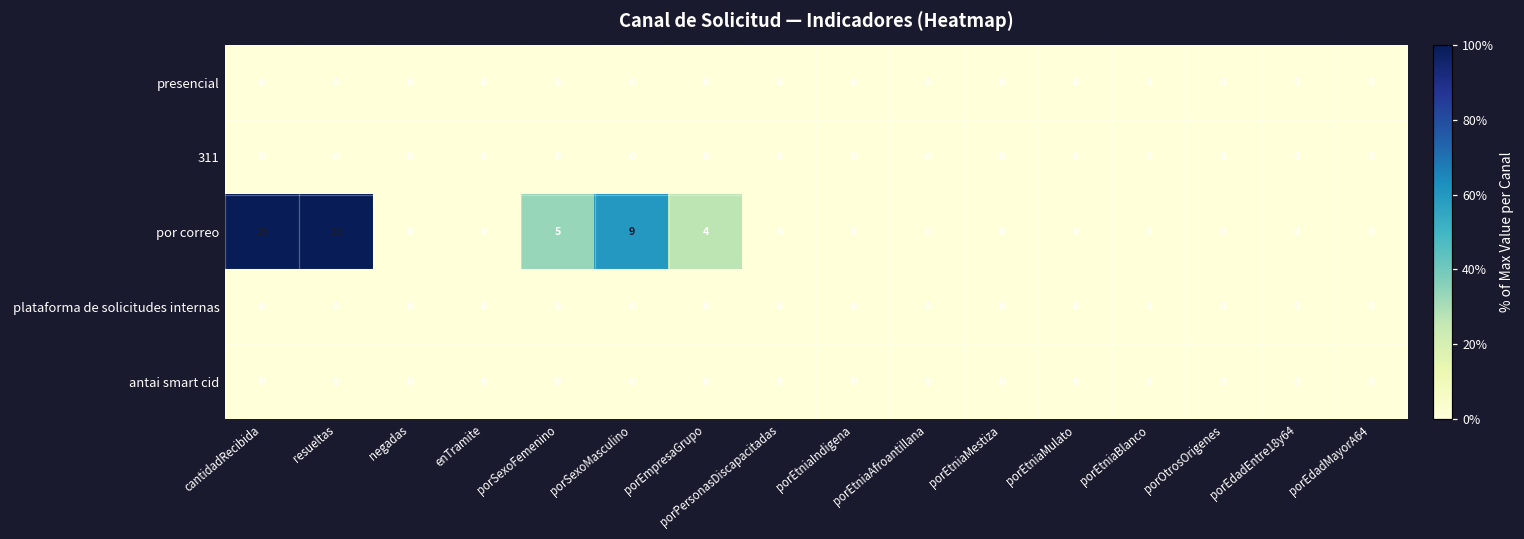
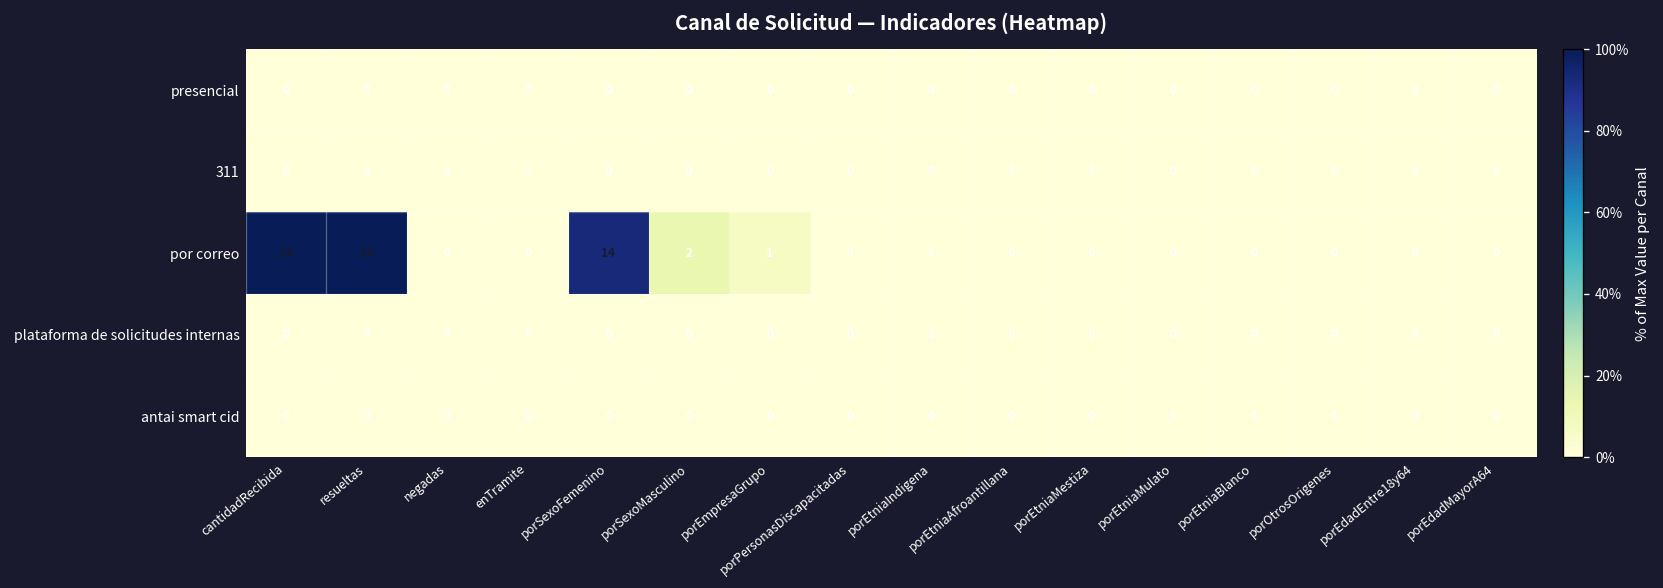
  {
    "por correo": {
-     "porSexoFemenino": 5,
-     "porSexoMasculino": 9,
-     "porEmpresaGrupo": 4
+     "porSexoFemenino": 14,
+     "porSexoMasculino": 2,
+     "porEmpresaGrupo": 1
    }
  }
